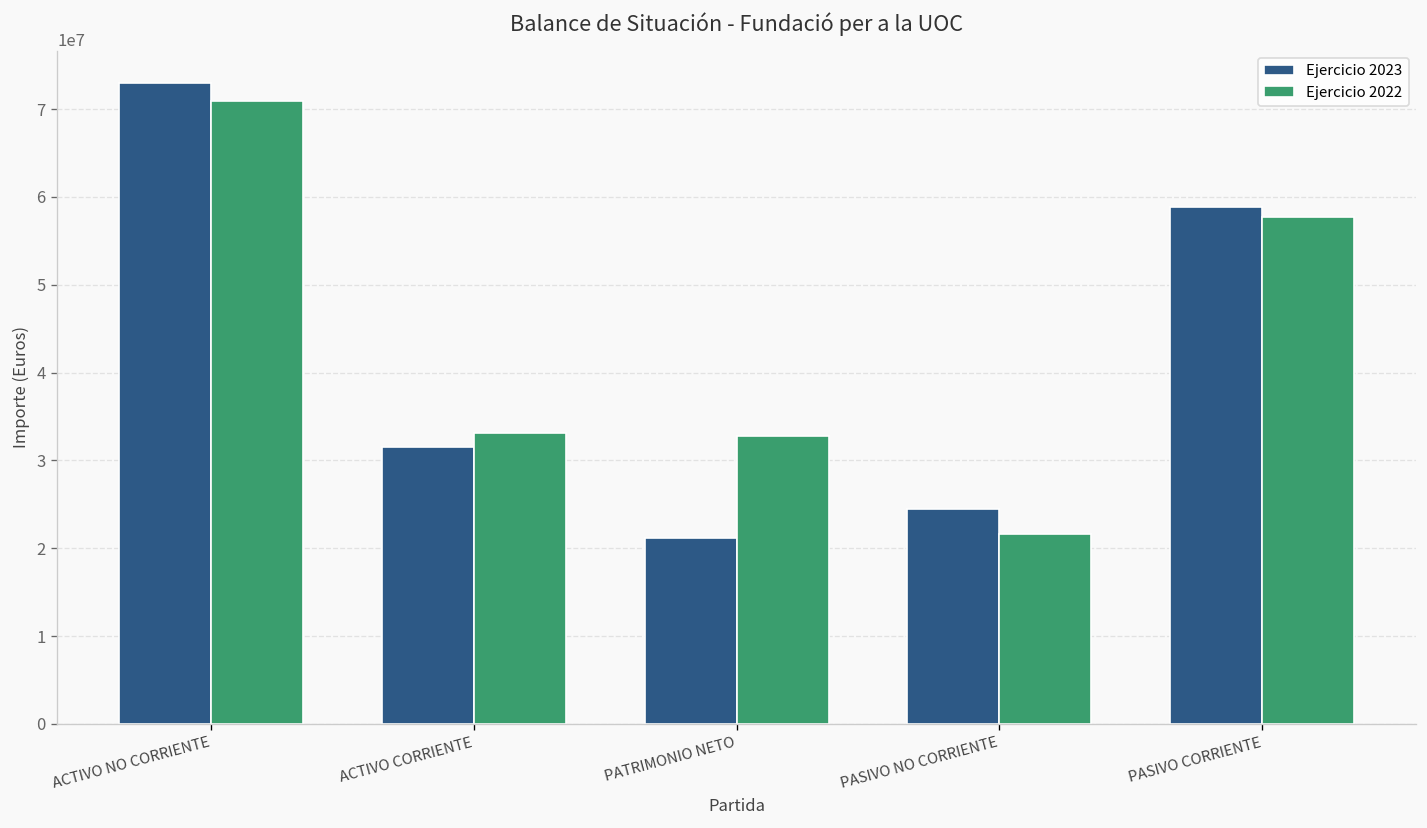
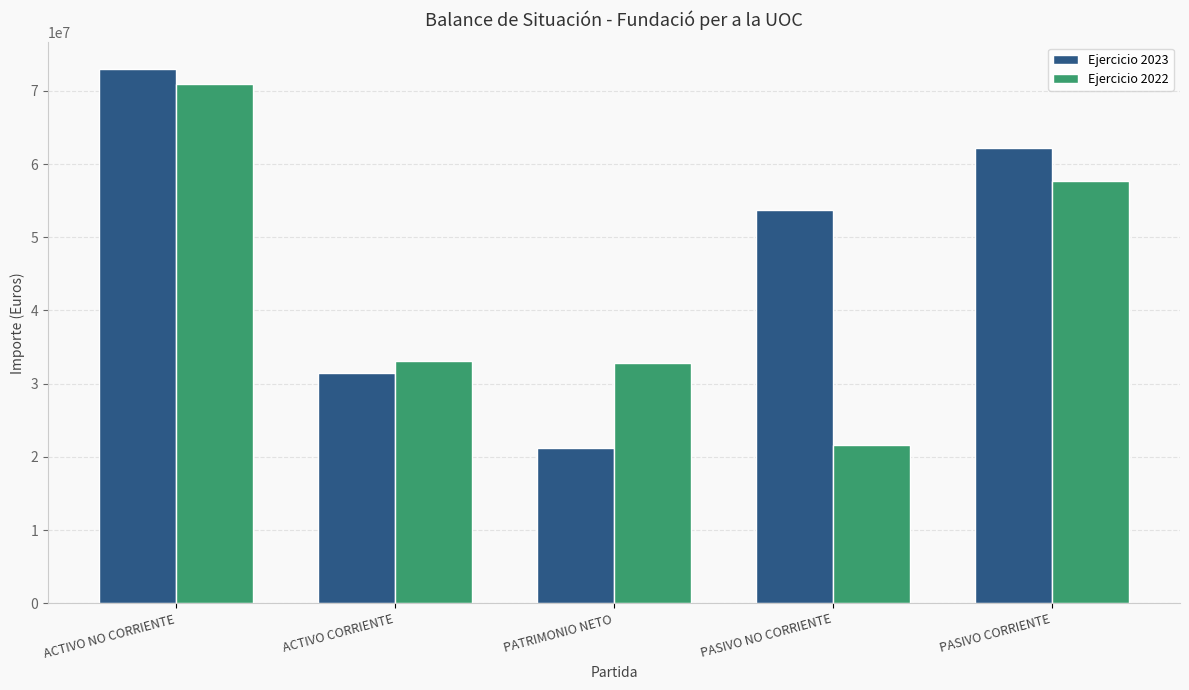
  {
    "Ejercicio 2023": {
      "ACTIVO NO CORRIENTE": 73000000,
      "ACTIVO CORRIENTE": 32000000,
      "PATRIMONIO NETO": 21000000,
-     "PASIVO NO CORRIENTE": 25000000,
-     "PASIVO CORRIENTE": 59000000
+     "PASIVO NO CORRIENTE": 54000000,
+     "PASIVO CORRIENTE": 62000000
    },
    "Ejercicio 2022": {
      "ACTIVO NO CORRIENTE": 71000000,
      "ACTIVO CORRIENTE": 33000000,
      "PATRIMONIO NETO": 33000000,
      "PASIVO NO CORRIENTE": 22000000,
      "PASIVO CORRIENTE": 58000000
    }
  }
